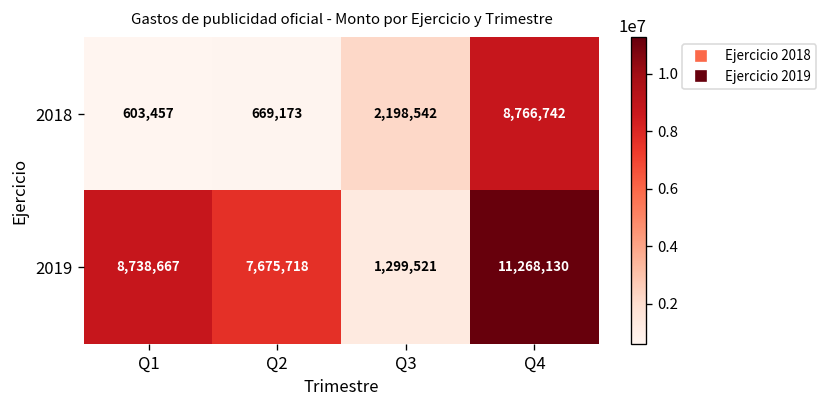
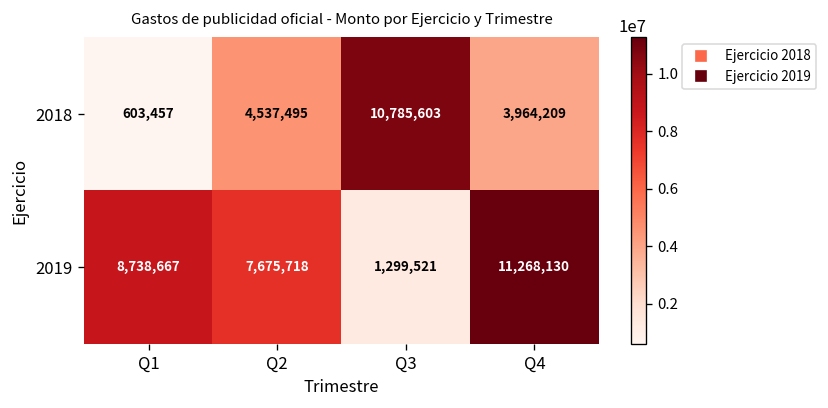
  {
    "2018": {
      "Q1": "603,457",
-     "Q2": "669,173",
-     "Q3": "2,198,542",
-     "Q4": "8,766,742"
+     "Q2": "4,537,495",
+     "Q3": "10,785,603",
+     "Q4": "3,964,209"
    },
    "2019": {
      "Q1": "8,738,667",
      "Q2": "7,675,718",
      "Q3": "1,299,521",
      "Q4": "11,268,130"
    }
  }
